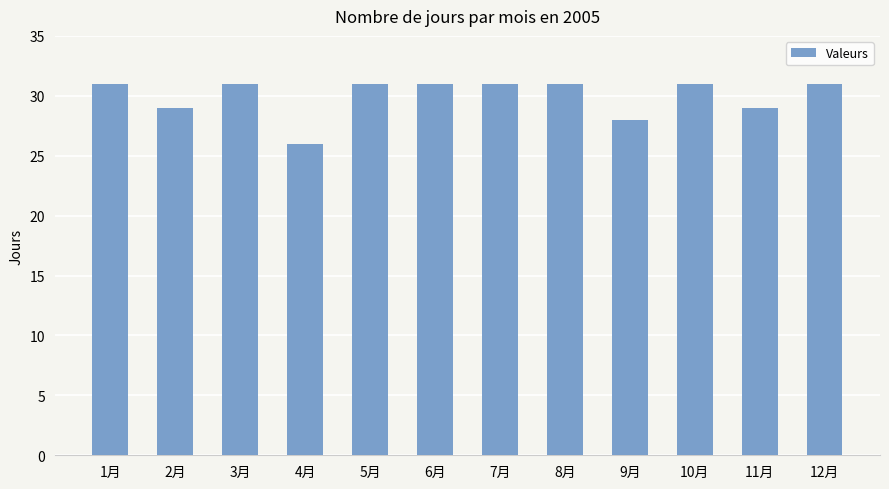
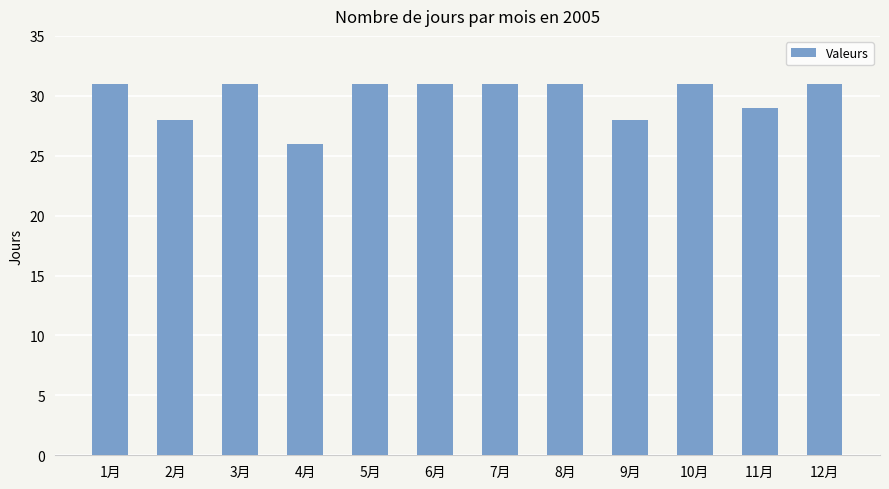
  {
    "1月": 31,
-   "2月": 29,
+   "2月": 28,
    "3月": 31,
    "4月": 26,
    "5月": 31,
    "6月": 31,
    "7月": 31,
    "8月": 31,
    "9月": 28,
    "10月": 31,
    "11月": 29,
    "12月": 31
  }
